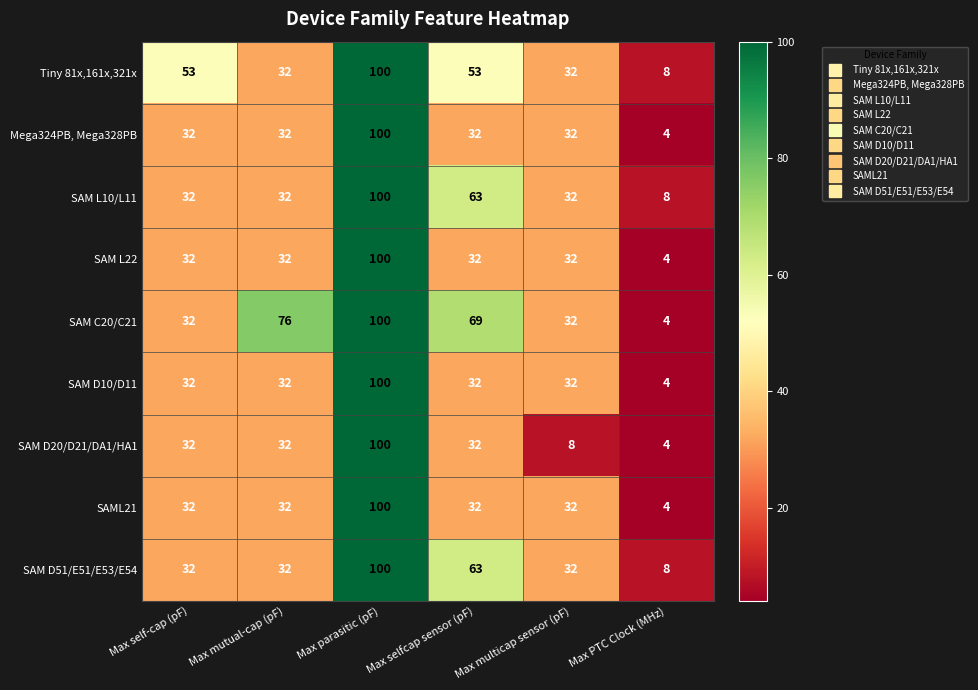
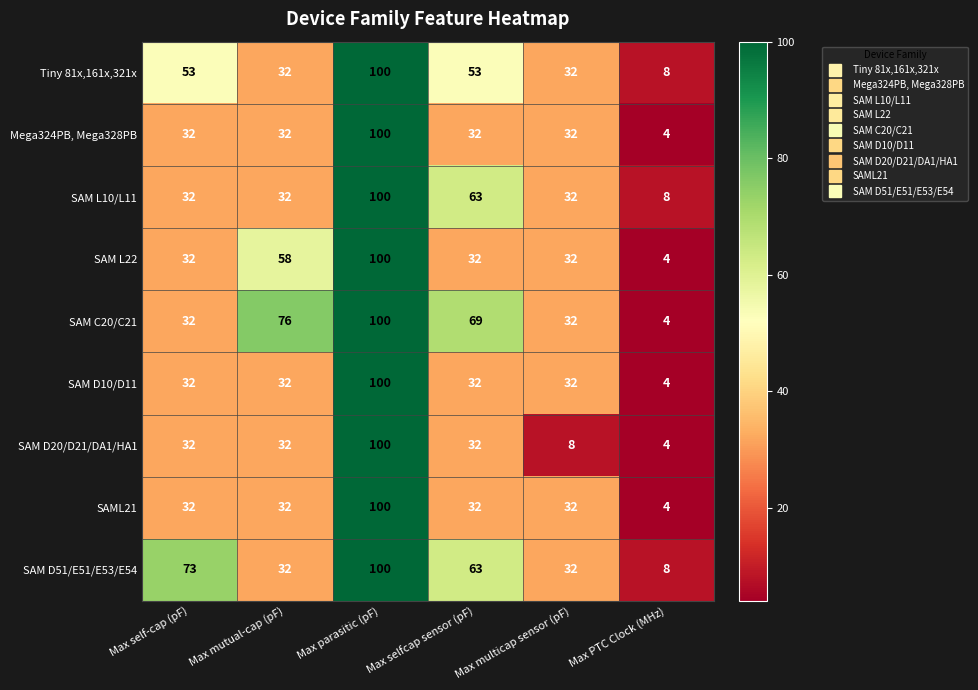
  {
    "Tiny 81x,161x,321x": {
      "Max self-cap (pF)": 53,
      "Max mutual-cap (pF)": 32,
      "Max parasitic (pF)": 100,
      "Max selfcap sensor (pF)": 53,
      "Max multicap sensor (pF)": 32,
      "Max PTC Clock (MHz)": 8
    },
    "Mega324PB, Mega328PB": {
      "Max self-cap (pF)": 32,
      "Max mutual-cap (pF)": 32,
      "Max parasitic (pF)": 100,
      "Max selfcap sensor (pF)": 32,
      "Max multicap sensor (pF)": 32,
      "Max PTC Clock (MHz)": 4
    },
    "SAM L10/L11": {
      "Max self-cap (pF)": 32,
      "Max mutual-cap (pF)": 32,
      "Max parasitic (pF)": 100,
      "Max selfcap sensor (pF)": 63,
      "Max multicap sensor (pF)": 32,
      "Max PTC Clock (MHz)": 8
    },
    "SAM L22": {
      "Max self-cap (pF)": 32,
-     "Max mutual-cap (pF)": 32,
+     "Max mutual-cap (pF)": 58,
      "Max parasitic (pF)": 100,
      "Max selfcap sensor (pF)": 32,
      "Max multicap sensor (pF)": 32,
      "Max PTC Clock (MHz)": 4
    },
    "SAM C20/C21": {
      "Max self-cap (pF)": 32,
      "Max mutual-cap (pF)": 76,
      "Max parasitic (pF)": 100,
      "Max selfcap sensor (pF)": 69,
      "Max multicap sensor (pF)": 32,
      "Max PTC Clock (MHz)": 4
    },
    "SAM D10/D11": {
      "Max self-cap (pF)": 32,
      "Max mutual-cap (pF)": 32,
      "Max parasitic (pF)": 100,
      "Max selfcap sensor (pF)": 32,
      "Max multicap sensor (pF)": 32,
      "Max PTC Clock (MHz)": 4
    },
    "SAM D20/D21/DA1/HA1": {
      "Max self-cap (pF)": 32,
      "Max mutual-cap (pF)": 32,
      "Max parasitic (pF)": 100,
      "Max selfcap sensor (pF)": 32,
      "Max multicap sensor (pF)": 8,
      "Max PTC Clock (MHz)": 4
    },
    "SAML21": {
      "Max self-cap (pF)": 32,
      "Max mutual-cap (pF)": 32,
      "Max parasitic (pF)": 100,
      "Max selfcap sensor (pF)": 32,
      "Max multicap sensor (pF)": 32,
      "Max PTC Clock (MHz)": 4
    },
    "SAM D51/E51/E53/E54": {
-     "Max self-cap (pF)": 32,
+     "Max self-cap (pF)": 73,
      "Max mutual-cap (pF)": 32,
      "Max parasitic (pF)": 100,
      "Max selfcap sensor (pF)": 63,
      "Max multicap sensor (pF)": 32,
      "Max PTC Clock (MHz)": 8
    }
  }
